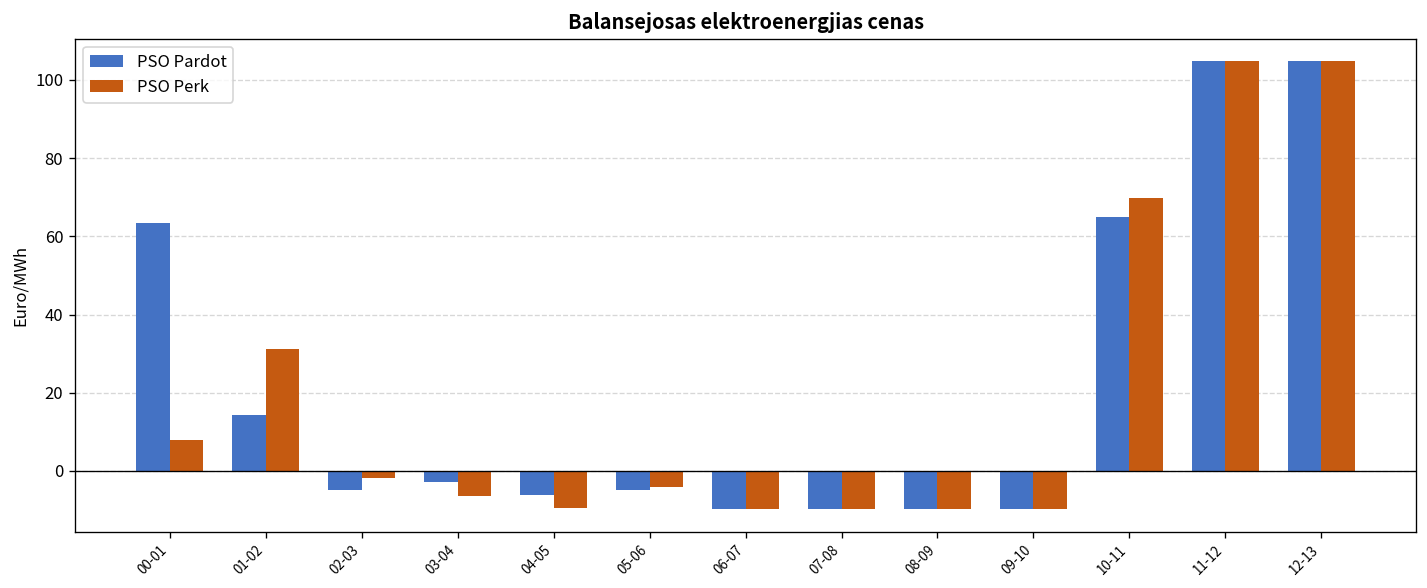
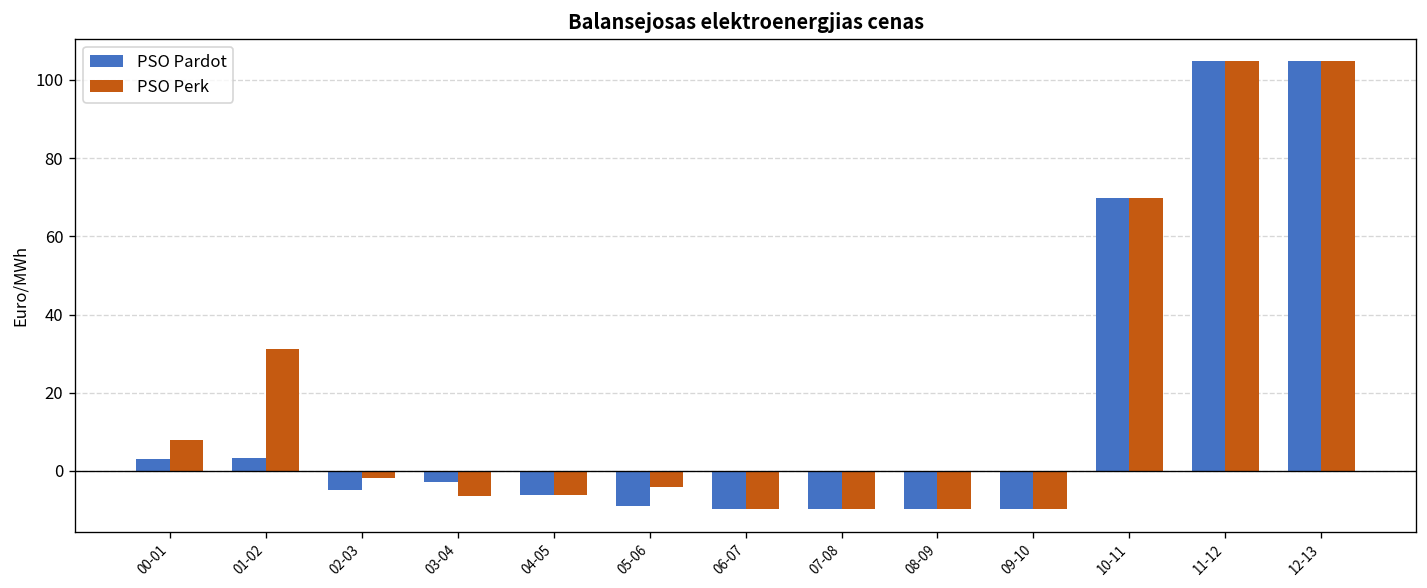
  {
    "PSO Pardot": {
-     "00-01": 63,
-     "01-02": 14,
+     "00-01": 3,
+     "01-02": 3,
      "02-03": -5,
      "03-04": -3,
      "04-05": -6,
-     "05-06": -5,
+     "05-06": -9,
      "06-07": -10,
      "07-08": -10,
      "08-09": -10,
      "09-10": -10,
-     "10-11": 65,
+     "10-11": 70,
      "11-12": 105,
      "12-13": 105
    },
    "PSO Perk": {
      "00-01": 8,
      "01-02": 31,
      "02-03": -2,
      "03-04": -6,
-     "04-05": -9,
+     "04-05": -6,
      "05-06": -4,
      "06-07": -10,
      "07-08": -10,
      "08-09": -10,
      "09-10": -10,
      "10-11": 70,
      "11-12": 105,
      "12-13": 105
    }
  }
